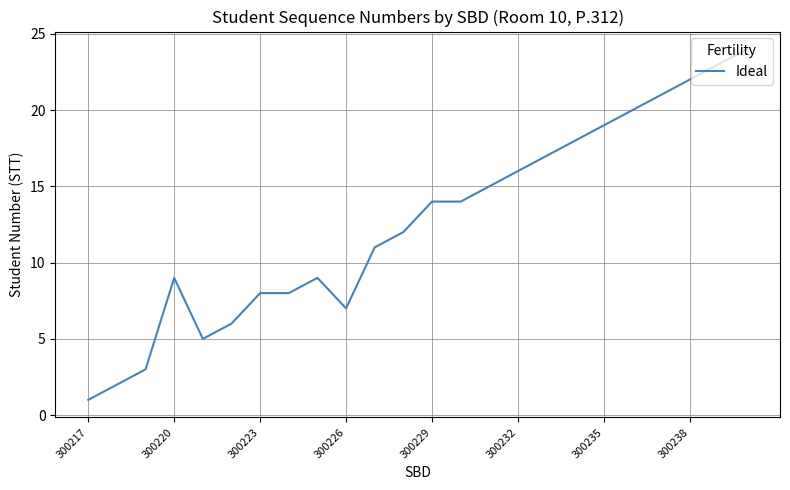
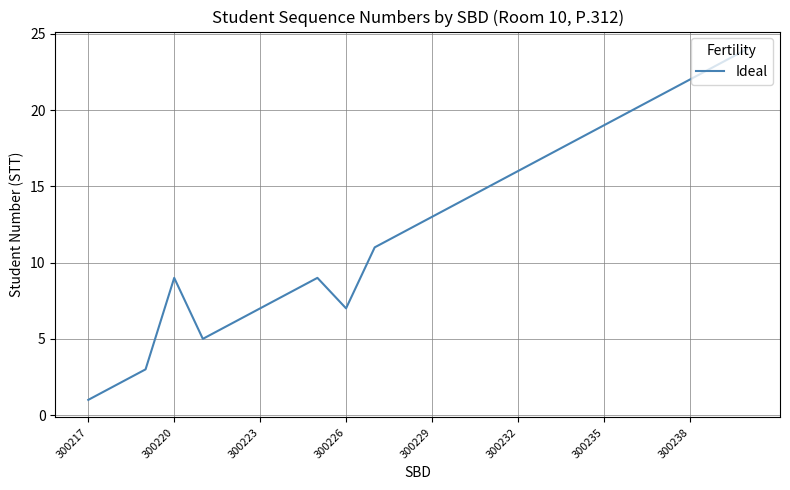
  {
    "300217": 1,
    "300220": 9,
-   "300223": 8,
+   "300223": 7,
    "300226": 7,
-   "300229": 14,
+   "300229": 13,
    "300232": 16,
    "300235": 19,
    "300238": 22
  }
